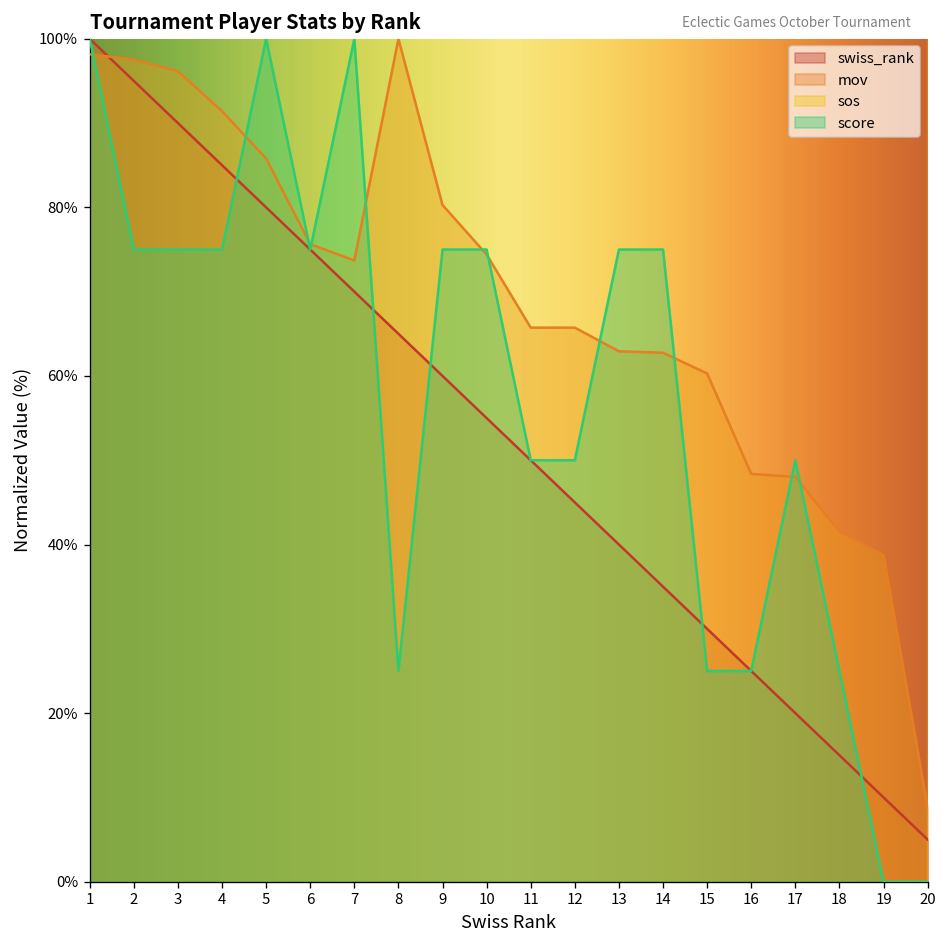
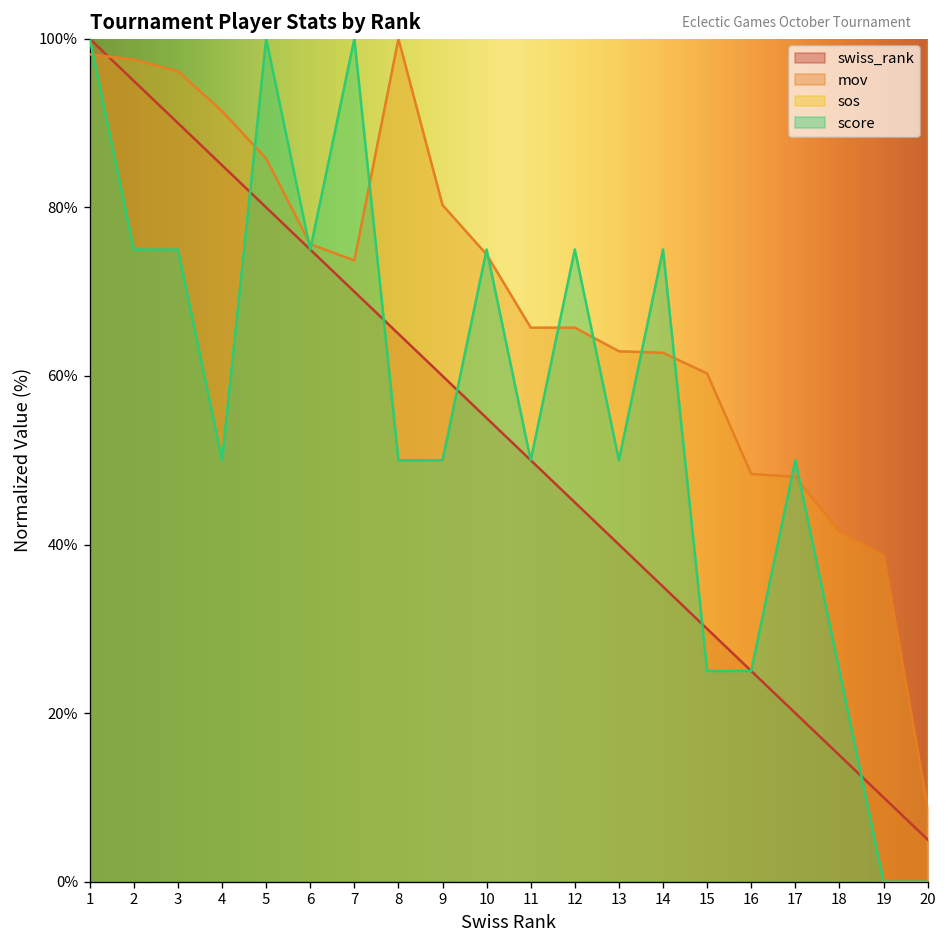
  {
    "score": {
      "2": "75%",
      "3": "75%",
-     "4": "75%",
+     "4": "50%",
      "5": "100%",
      "7": "100%",
-     "8": "25%",
-     "9": "75%",
+     "8": "50%",
+     "9": "50%",
      "10": "75%",
-     "12": "50%",
-     "13": "75%",
+     "12": "75%",
+     "13": "50%",
      "14": "75%",
      "15": "25%",
      "17": "50%",
      "18": "25%",
      "19": "0%",
      "20": "0%"
    }
  }
